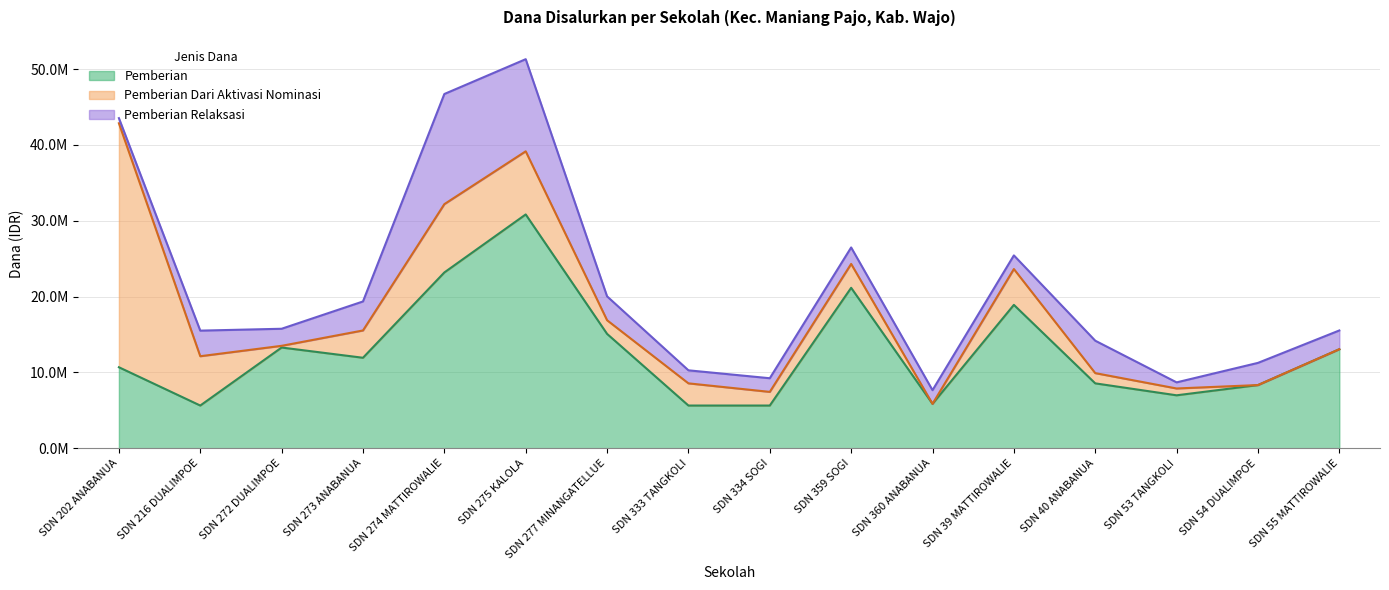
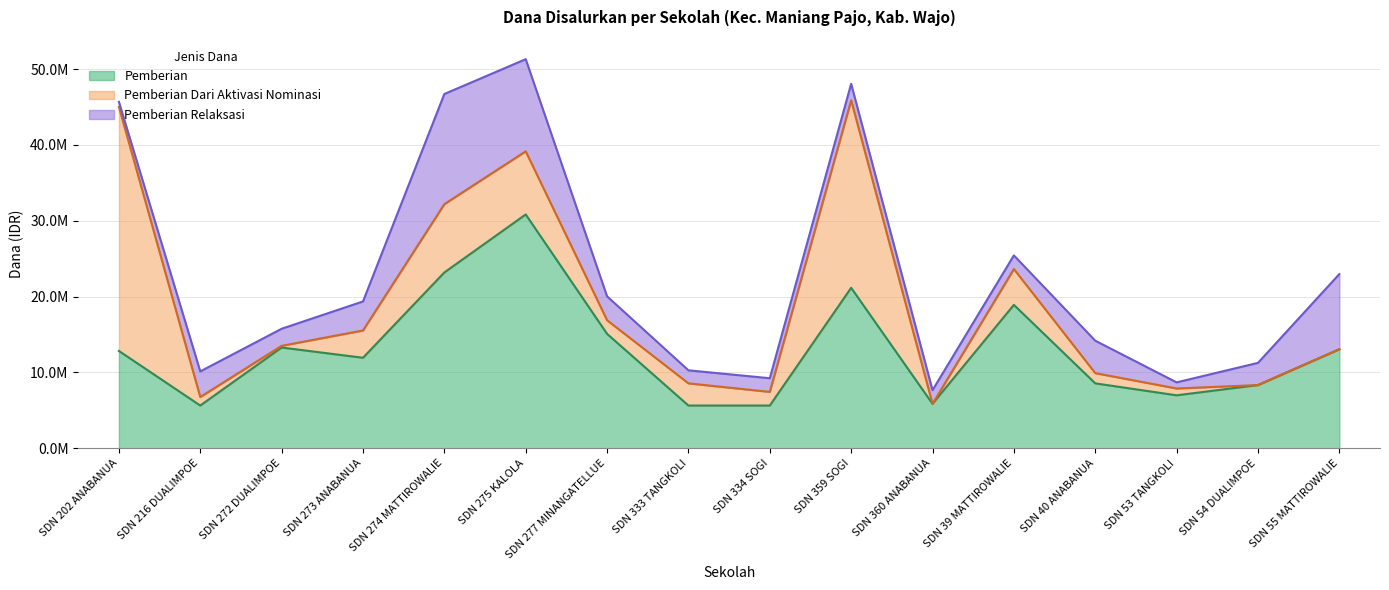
  {
    "Pemberian": {
-     "SDN 202 ANABANUA": 11000000,
+     "SDN 202 ANABANUA": 13000000,
      "SDN 216 DUALIMPOE": 6000000,
      "SDN 273 ANABANUA": 12000000,
      "SDN 274 MATTIROWALIE": 23000000,
      "SDN 275 KALOLA": 31000000,
      "SDN 277 MINANGATELLUE": 15000000,
      "SDN 333 TANGKOLI": 6000000,
      "SDN 334 SOGI": 6000000,
      "SDN 359 SOGI": 21000000,
      "SDN 39 MATTIROWALIE": 19000000,
      "SDN 40 ANABANUA": 9000000,
      "SDN 53 TANGKOLI": 7000000
    },
    "Pemberian Dari Aktivasi Nominasi": {
      "SDN 202 ANABANUA": 32000000,
-     "SDN 216 DUALIMPOE": 7000000,
+     "SDN 216 DUALIMPOE": 1000000,
      "SDN 273 ANABANUA": 4000000,
      "SDN 274 MATTIROWALIE": 9000000,
      "SDN 275 KALOLA": 8000000,
      "SDN 277 MINANGATELLUE": 2000000,
      "SDN 333 TANGKOLI": 3000000,
      "SDN 334 SOGI": 2000000,
-     "SDN 359 SOGI": 3000000,
+     "SDN 359 SOGI": 25000000,
      "SDN 39 MATTIROWALIE": 5000000,
      "SDN 40 ANABANUA": 1000000,
      "SDN 53 TANGKOLI": 1000000
    },
    "Pemberian Relaksasi": {
      "SDN 202 ANABANUA": 1000000,
      "SDN 216 DUALIMPOE": 3000000,
      "SDN 272 DUALIMPOE": 2000000,
      "SDN 273 ANABANUA": 4000000,
      "SDN 274 MATTIROWALIE": 15000000,
      "SDN 275 KALOLA": 12000000,
      "SDN 277 MINANGATELLUE": 3000000,
      "SDN 333 TANGKOLI": 2000000,
      "SDN 334 SOGI": 2000000,
      "SDN 359 SOGI": 2000000,
      "SDN 360 ANABANUA": 2000000,
      "SDN 39 MATTIROWALIE": 2000000,
      "SDN 40 ANABANUA": 4000000,
      "SDN 53 TANGKOLI": 1000000,
      "SDN 54 DUALIMPOE": 3000000,
-     "SDN 55 MATTIROWALIE": 2000000
+     "SDN 55 MATTIROWALIE": 10000000
    }
  }
